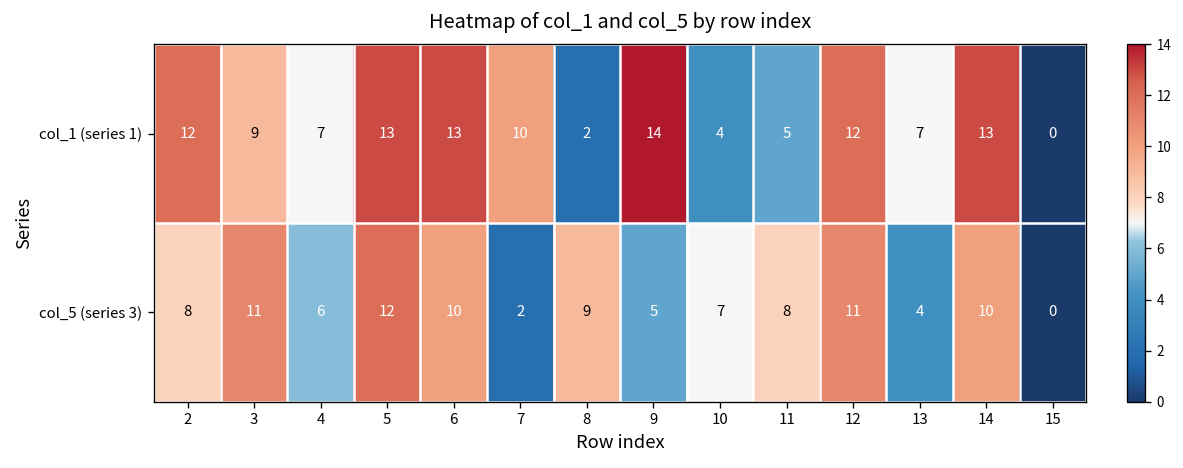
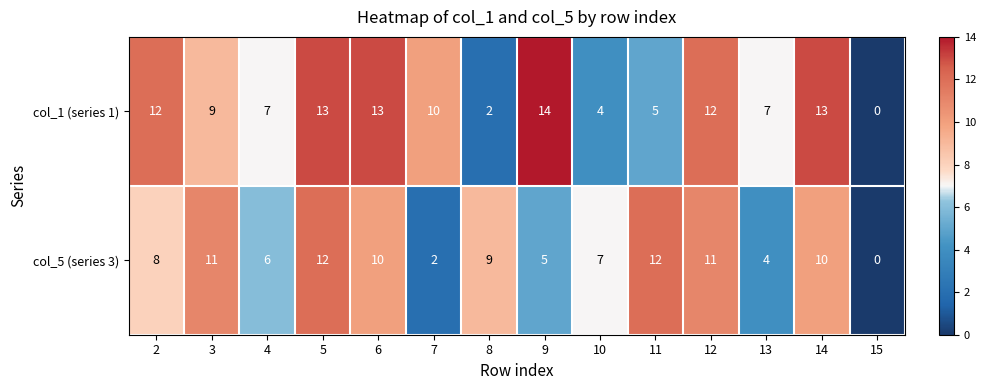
  {
    "col_1 (series 1)": {
      "2": 12,
      "3": 9,
      "4": 7,
      "5": 13,
      "6": 13,
      "7": 10,
      "8": 2,
      "9": 14,
      "10": 4,
      "11": 5,
      "12": 12,
      "13": 7,
      "14": 13,
      "15": 0
    },
    "col_5 (series 3)": {
      "2": 8,
      "3": 11,
      "4": 6,
      "5": 12,
      "6": 10,
      "7": 2,
      "8": 9,
      "9": 5,
      "10": 7,
-     "11": 8,
+     "11": 12,
      "12": 11,
      "13": 4,
      "14": 10,
      "15": 0
    }
  }
